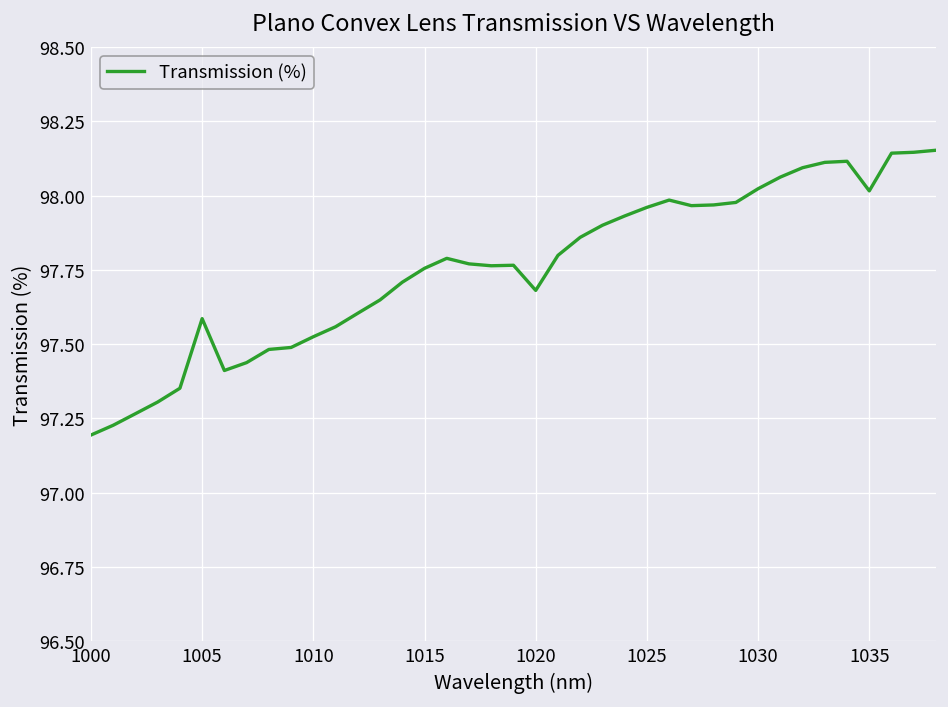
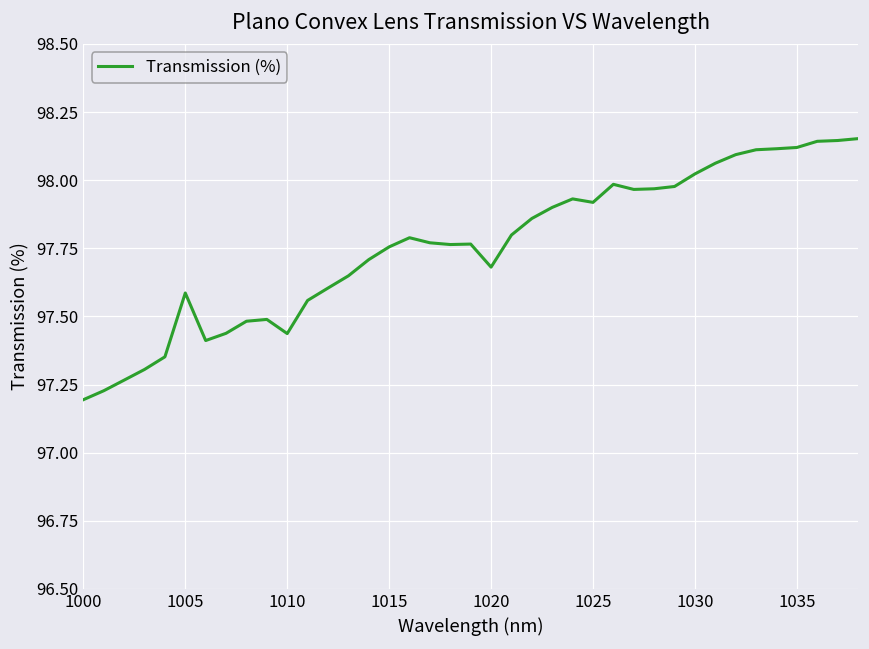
  {
    "1000": 97.19,
    "1005": 97.59,
-   "1010": 97.52,
+   "1010": 97.44,
    "1015": 97.76,
    "1020": 97.68,
-   "1025": 97.96,
+   "1025": 97.92,
    "1030": 98.02,
-   "1035": 98.02
+   "1035": 98.12
  }
